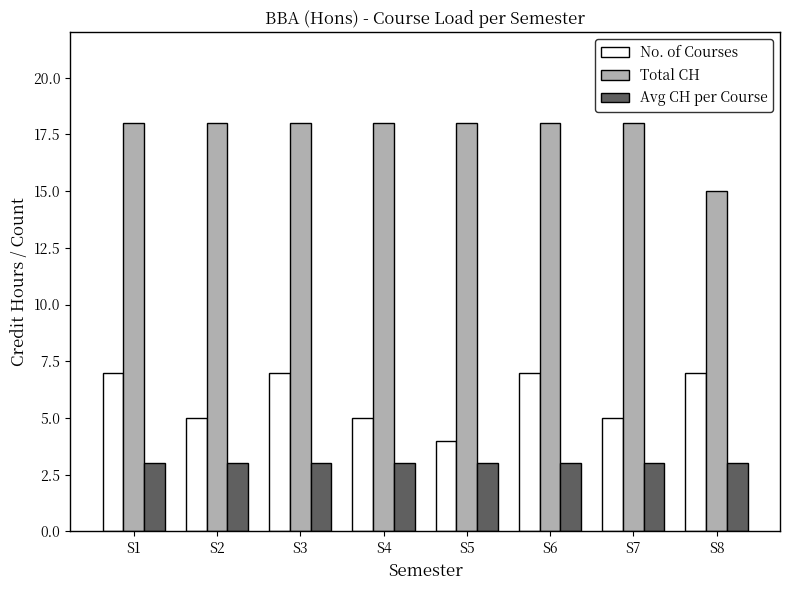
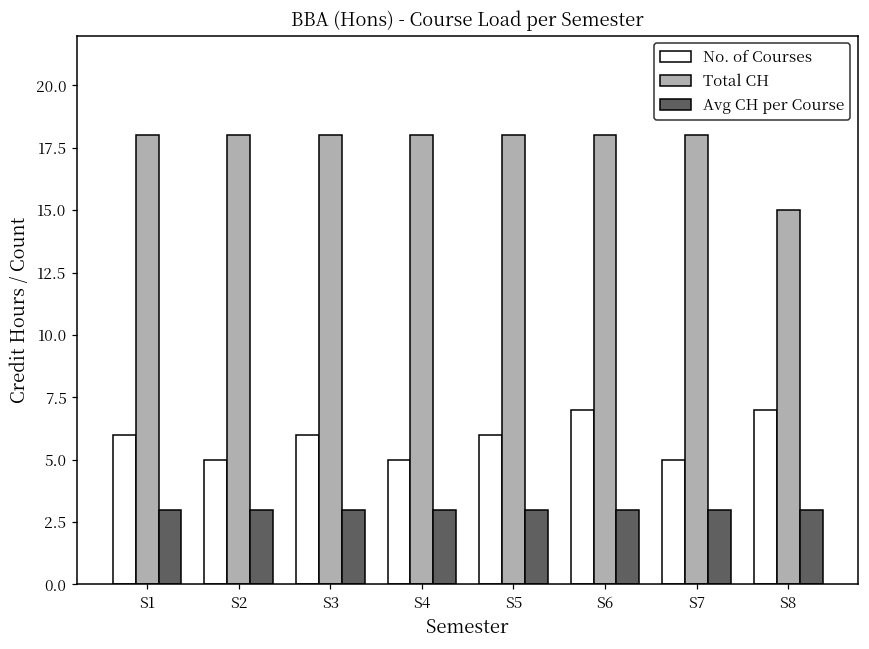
  {
    "No. of Courses": {
-     "S1": 7,
+     "S1": 6,
      "S2": 5,
-     "S3": 7,
+     "S3": 6,
      "S4": 5,
-     "S5": 4,
+     "S5": 6,
      "S6": 7,
      "S7": 5,
      "S8": 7
    },
    "Total CH": {
      "S1": 18,
      "S2": 18,
      "S3": 18,
      "S4": 18,
      "S5": 18,
      "S6": 18,
      "S7": 18,
      "S8": 15
    },
    "Avg CH per Course": {
      "S1": 3,
      "S2": 3,
      "S3": 3,
      "S4": 3,
      "S5": 3,
      "S6": 3,
      "S7": 3,
      "S8": 3
    }
  }
